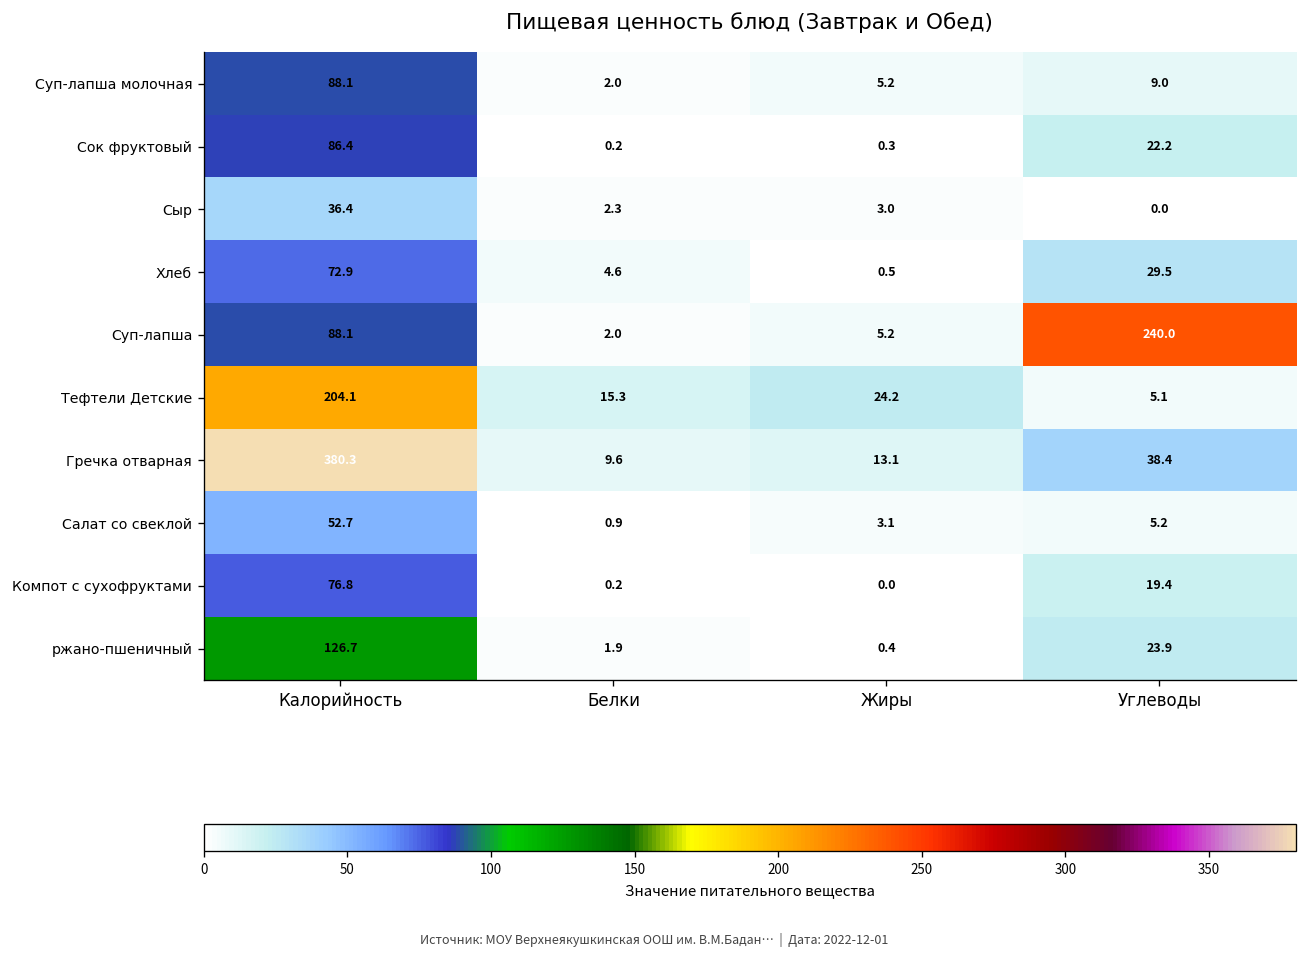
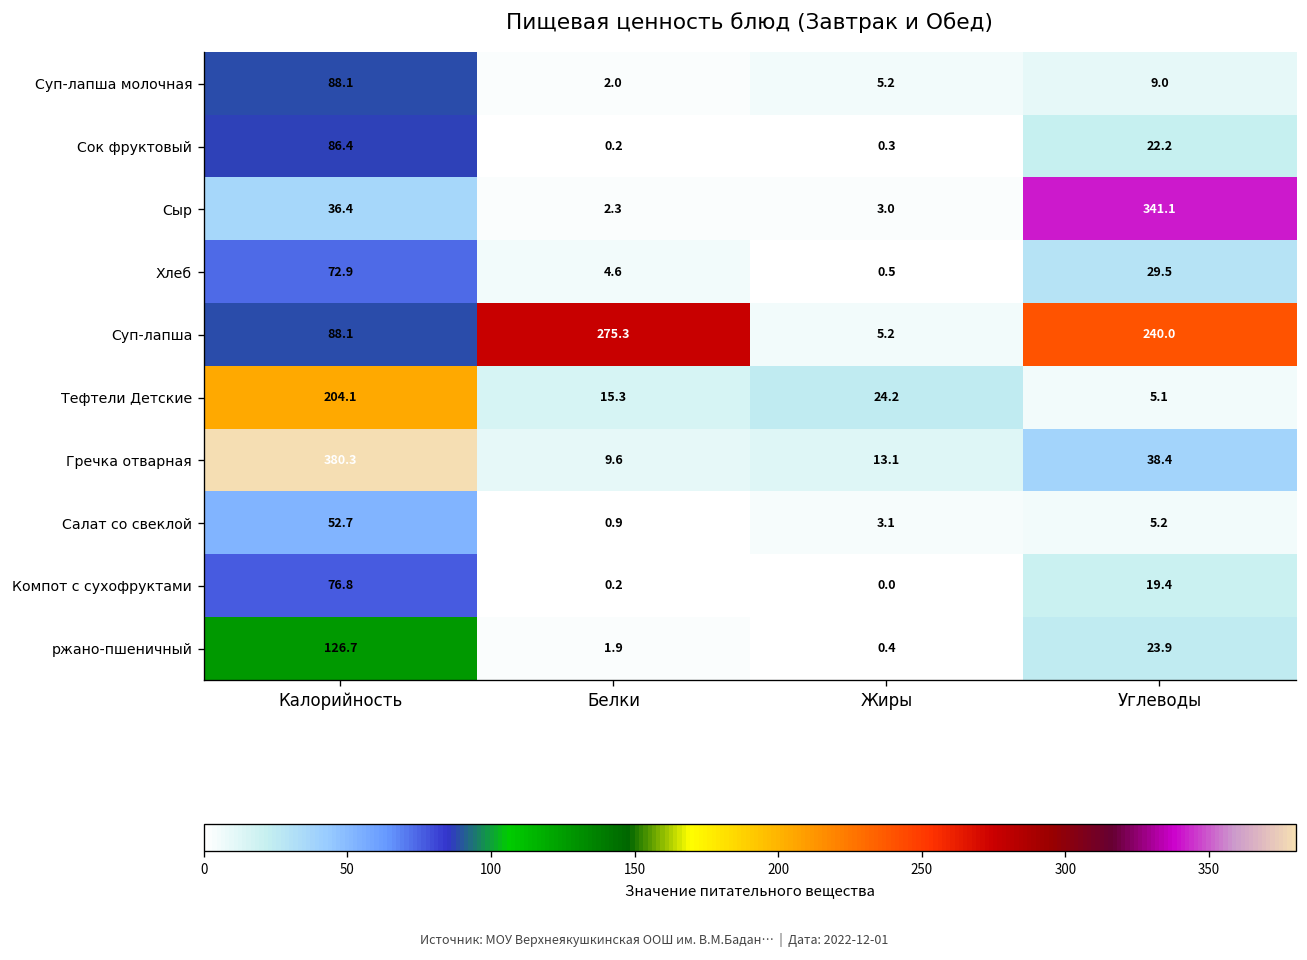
  {
    "Суп-лапша молочная": {
      "Калорийность": 88.1,
      "Белки": 2.0,
      "Жиры": 5.2,
      "Углеводы": 9.0
    },
    "Сок фруктовый": {
      "Калорийность": 86.4,
      "Белки": 0.2,
      "Жиры": 0.3,
      "Углеводы": 22.2
    },
    "Сыр": {
      "Калорийность": 36.4,
      "Белки": 2.3,
      "Жиры": 3.0,
-     "Углеводы": 0.0
+     "Углеводы": 341.1
    },
    "Хлеб": {
      "Калорийность": 72.9,
      "Белки": 4.6,
      "Жиры": 0.5,
      "Углеводы": 29.5
    },
    "Суп-лапша": {
      "Калорийность": 88.1,
-     "Белки": 2.0,
+     "Белки": 275.3,
      "Жиры": 5.2,
      "Углеводы": 240.0
    },
    "Тефтели Детские": {
      "Калорийность": 204.1,
      "Белки": 15.3,
      "Жиры": 24.2,
      "Углеводы": 5.1
    },
    "Гречка отварная": {
      "Калорийность": 380.3,
      "Белки": 9.6,
      "Жиры": 13.1,
      "Углеводы": 38.4
    },
    "Салат со свеклой": {
      "Калорийность": 52.7,
      "Белки": 0.9,
      "Жиры": 3.1,
      "Углеводы": 5.2
    },
    "Компот с сухофруктами": {
      "Калорийность": 76.8,
      "Белки": 0.2,
      "Жиры": 0.0,
      "Углеводы": 19.4
    },
    "ржано-пшеничный": {
      "Калорийность": 126.7,
      "Белки": 1.9,
      "Жиры": 0.4,
      "Углеводы": 23.9
    }
  }
